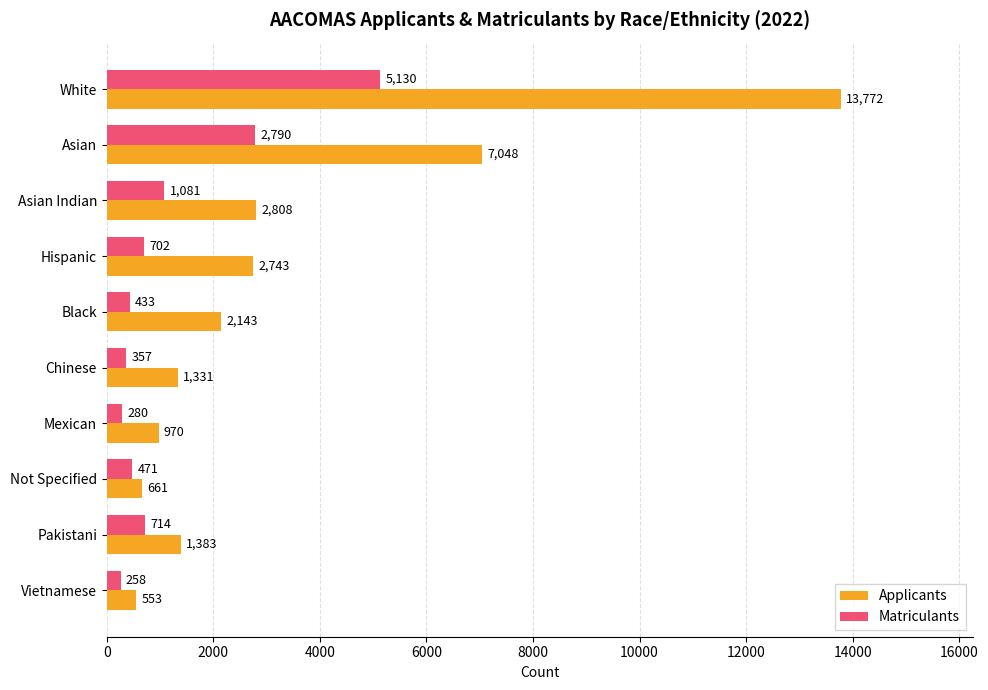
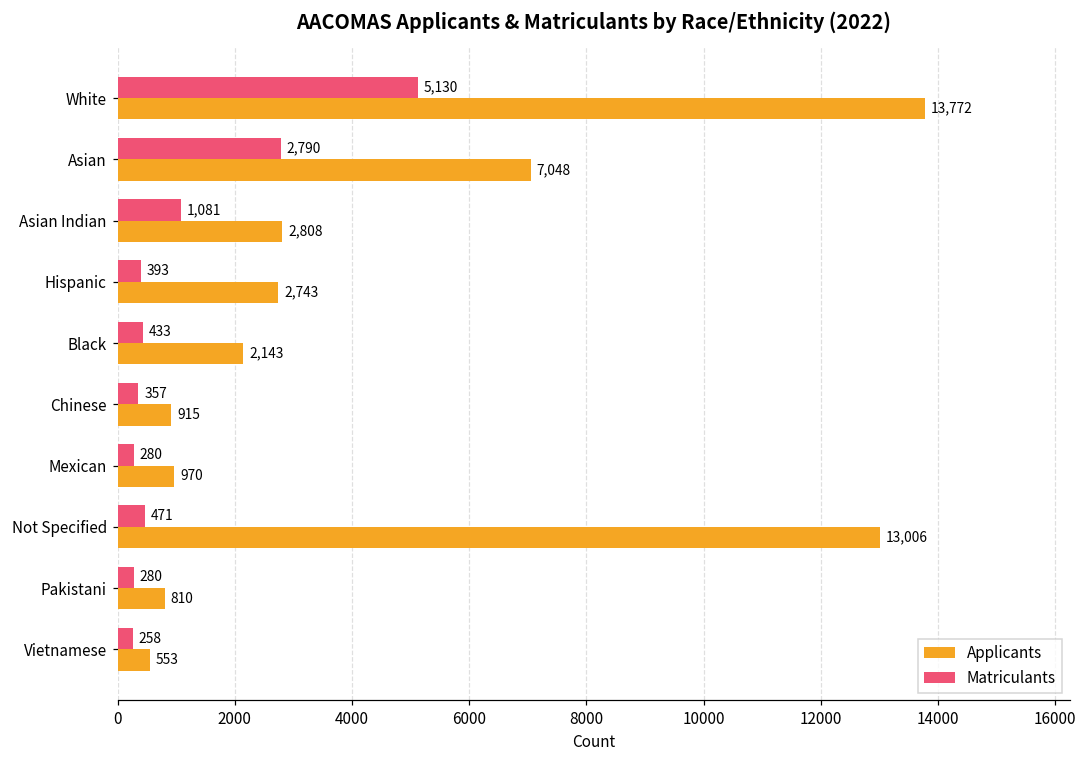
  {
    "Applicants": {
      "White": "13,772",
      "Asian": "7,048",
      "Asian Indian": "2,808",
      "Hispanic": "2,743",
      "Black": "2,143",
-     "Chinese": "1,331",
+     "Chinese": "915",
      "Mexican": "970",
-     "Not Specified": "661",
-     "Pakistani": "1,383",
+     "Not Specified": "13,006",
+     "Pakistani": "810",
      "Vietnamese": "553"
    },
    "Matriculants": {
      "White": "5,130",
      "Asian": "2,790",
      "Asian Indian": "1,081",
-     "Hispanic": "702",
+     "Hispanic": "393",
      "Black": "433",
      "Chinese": "357",
      "Mexican": "280",
      "Not Specified": "471",
-     "Pakistani": "714",
+     "Pakistani": "280",
      "Vietnamese": "258"
    }
  }
